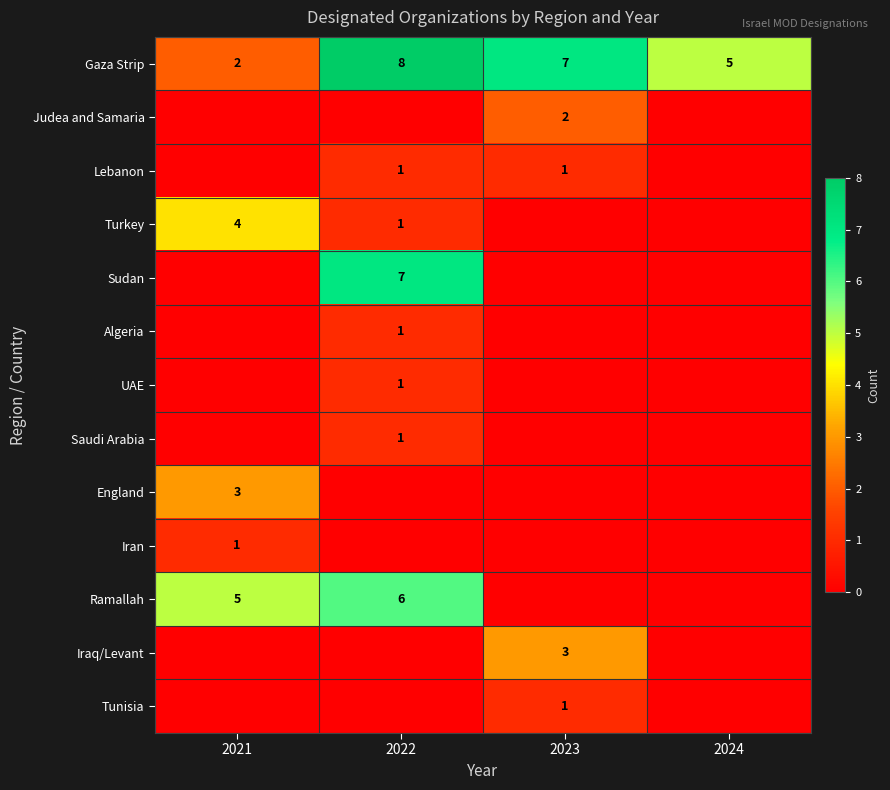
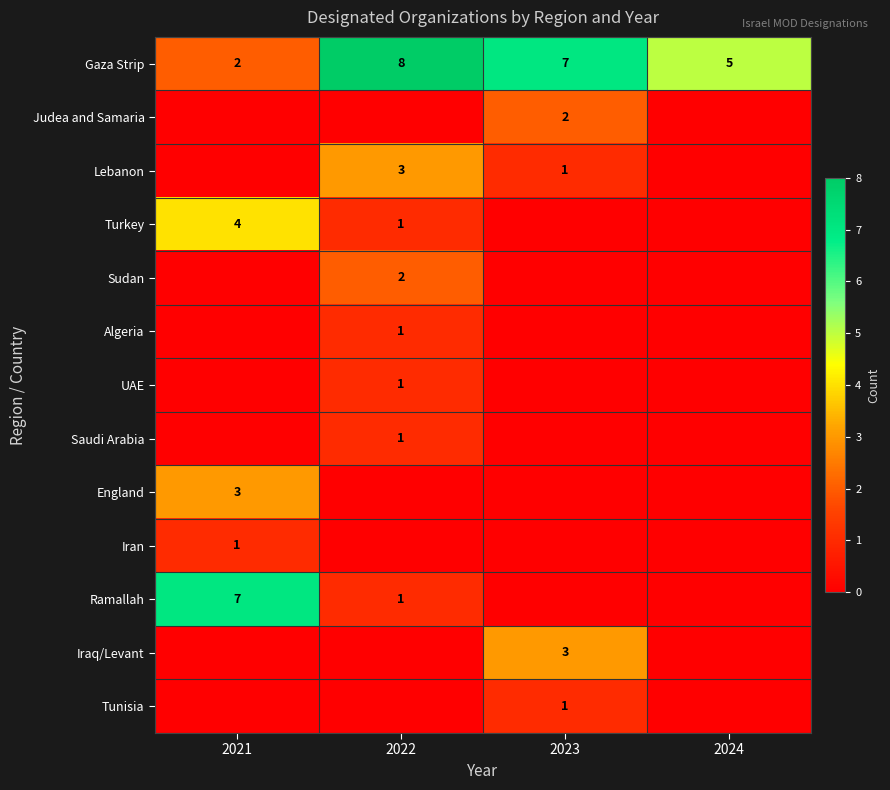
  {
    "Gaza Strip": {
      "2021": 2,
      "2022": 8,
      "2023": 7,
      "2024": 5
    },
    "Judea and Samaria": {
      "2023": 2
    },
    "Lebanon": {
-     "2022": 1,
+     "2022": 3,
      "2023": 1
    },
    "Turkey": {
      "2021": 4,
      "2022": 1
    },
    "Sudan": {
-     "2022": 7
+     "2022": 2
    },
    "Algeria": {
      "2022": 1
    },
    "UAE": {
      "2022": 1
    },
    "Saudi Arabia": {
      "2022": 1
    },
    "England": {
      "2021": 3
    },
    "Iran": {
      "2021": 1
    },
    "Ramallah": {
-     "2021": 5,
-     "2022": 6
+     "2021": 7,
+     "2022": 1
    },
    "Iraq/Levant": {
      "2023": 3
    },
    "Tunisia": {
      "2023": 1
    }
  }
